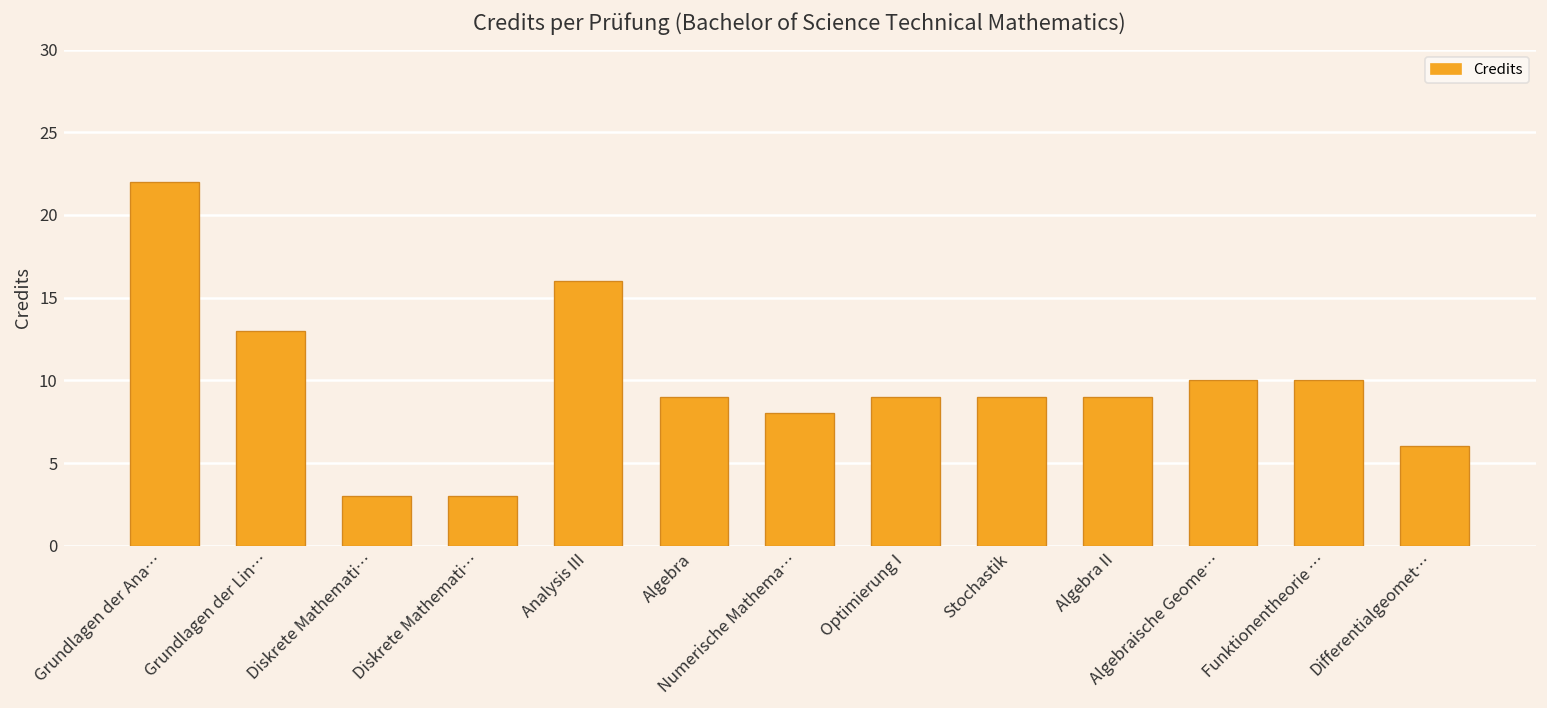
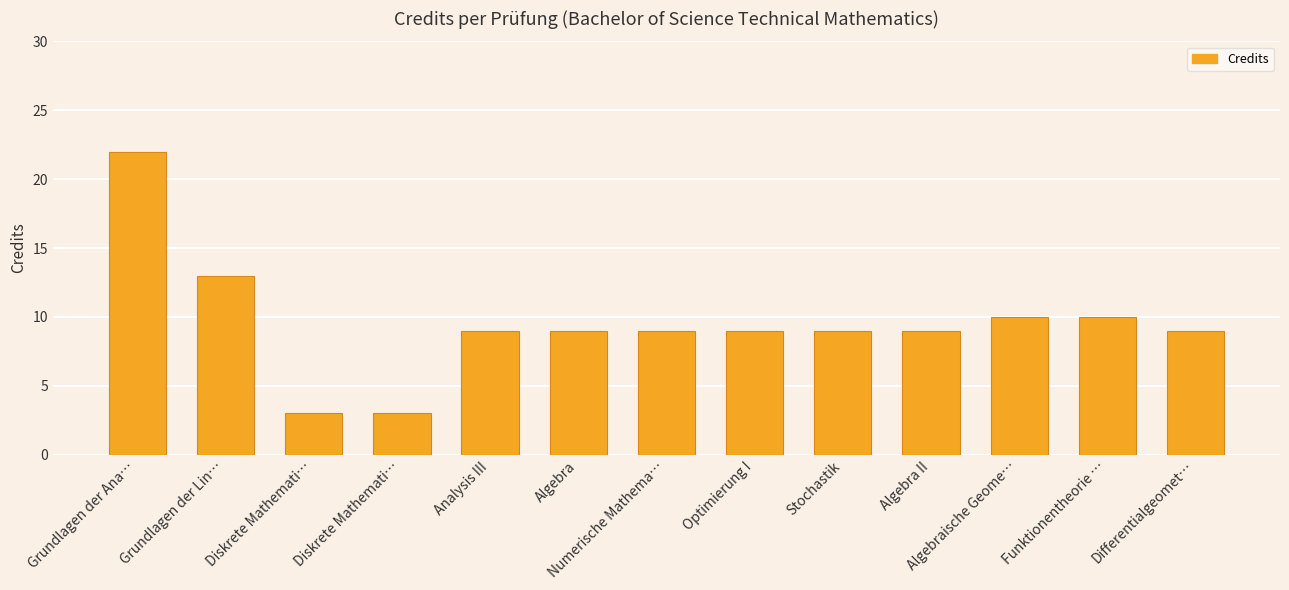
  {
    "Grundlagen der Ana…": 22,
    "Grundlagen der Lin…": 13,
-   "Analysis III": 16,
+   "Analysis III": 9,
    "Algebra": 9,
-   "Numerische Mathema…": 8,
+   "Numerische Mathema…": 9,
    "Optimierung I": 9,
    "Stochastik": 9,
    "Algebra II": 9,
    "Algebraische Geome…": 10,
    "Funktionentheorie …": 10,
-   "Differentialgeomet…": 6
+   "Differentialgeomet…": 9
  }
